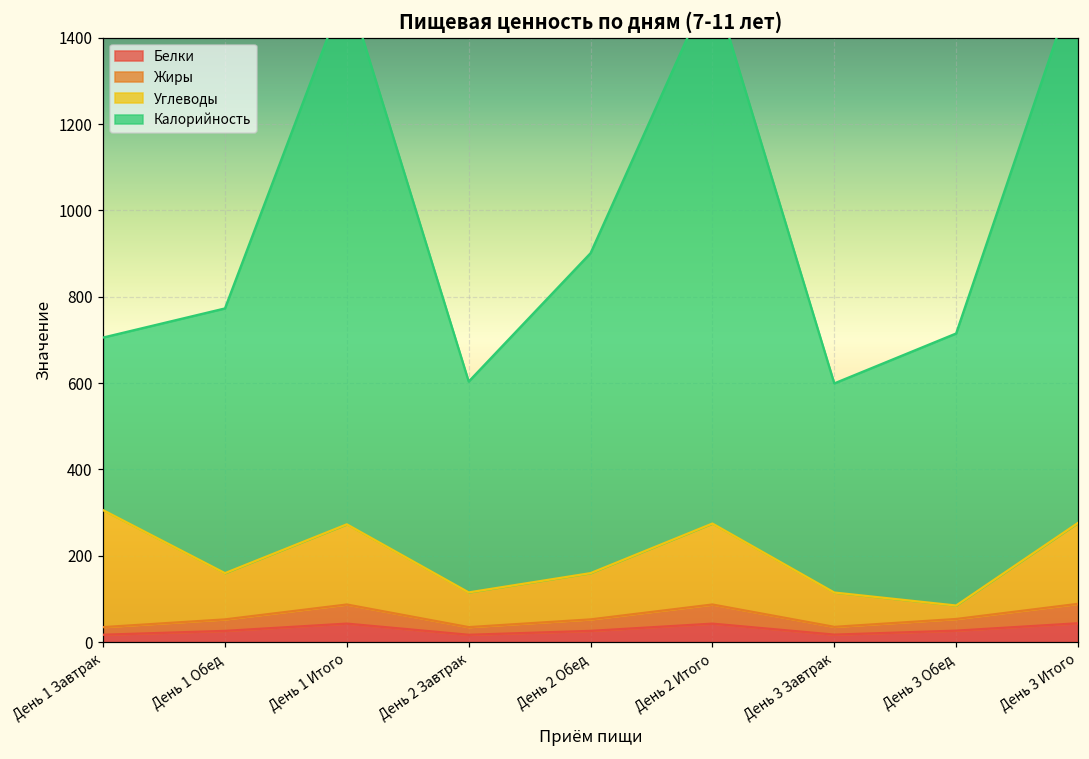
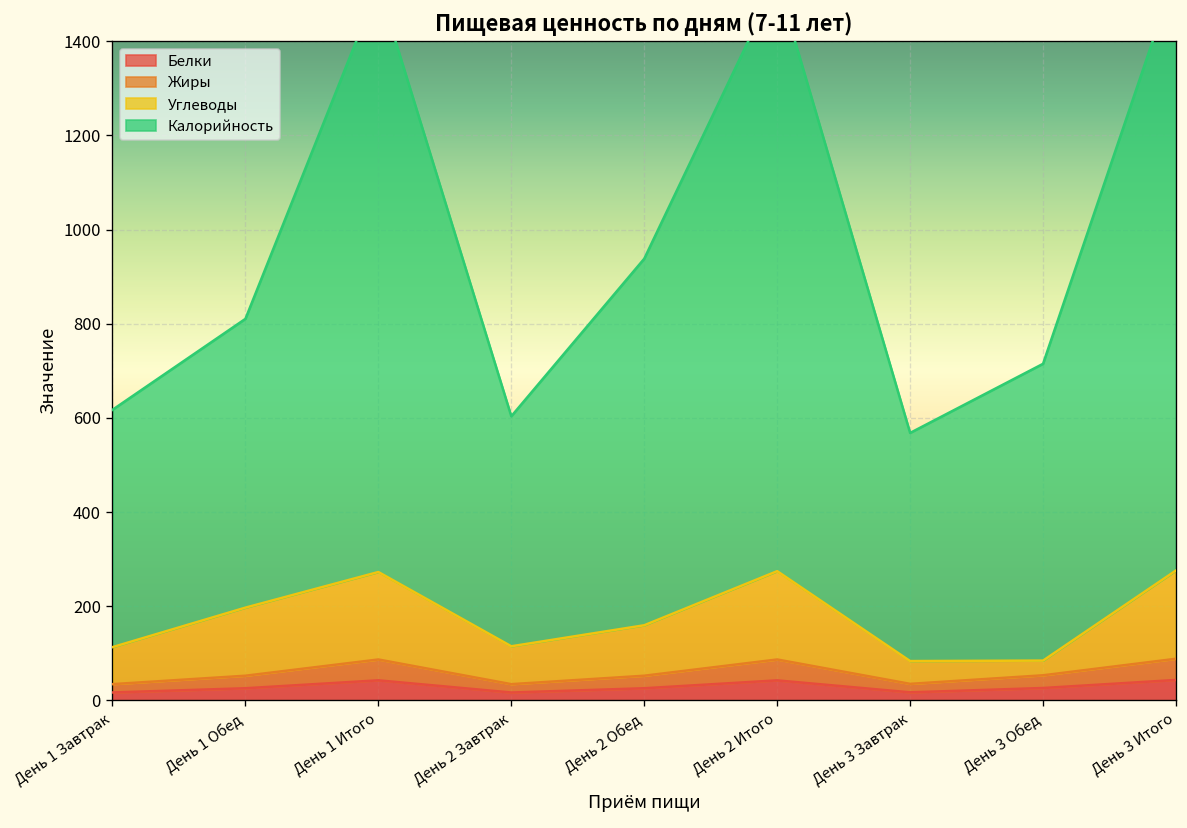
  {
    "Углеводы": {
-     "День 1 Завтрак": 270,
-     "День 1 Обед": 110,
+     "День 1 Завтрак": 80,
+     "День 1 Обед": 140,
      "День 1 Итого": 190,
      "День 2 Завтрак": 80,
      "День 2 Обед": 110,
      "День 2 Итого": 190,
-     "День 3 Завтрак": 80,
+     "День 3 Завтрак": 50,
      "День 3 Обед": 30,
      "День 3 Итого": 190
    },
    "Калорийность": {
-     "День 1 Завтрак": 400,
+     "День 1 Завтрак": 500,
      "День 1 Обед": 610,
      "День 2 Завтрак": 490,
-     "День 2 Обед": 740,
+     "День 2 Обед": 780,
      "День 3 Завтрак": 480,
      "День 3 Обед": 630
    }
  }
